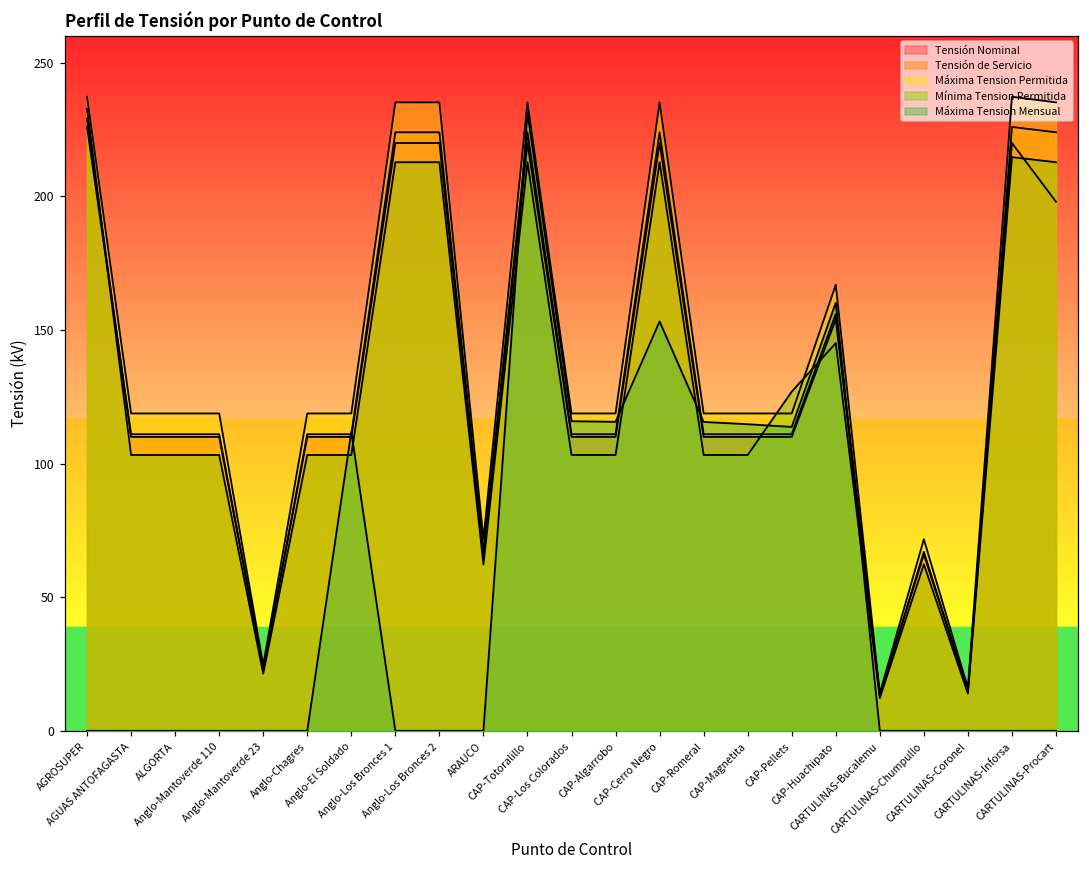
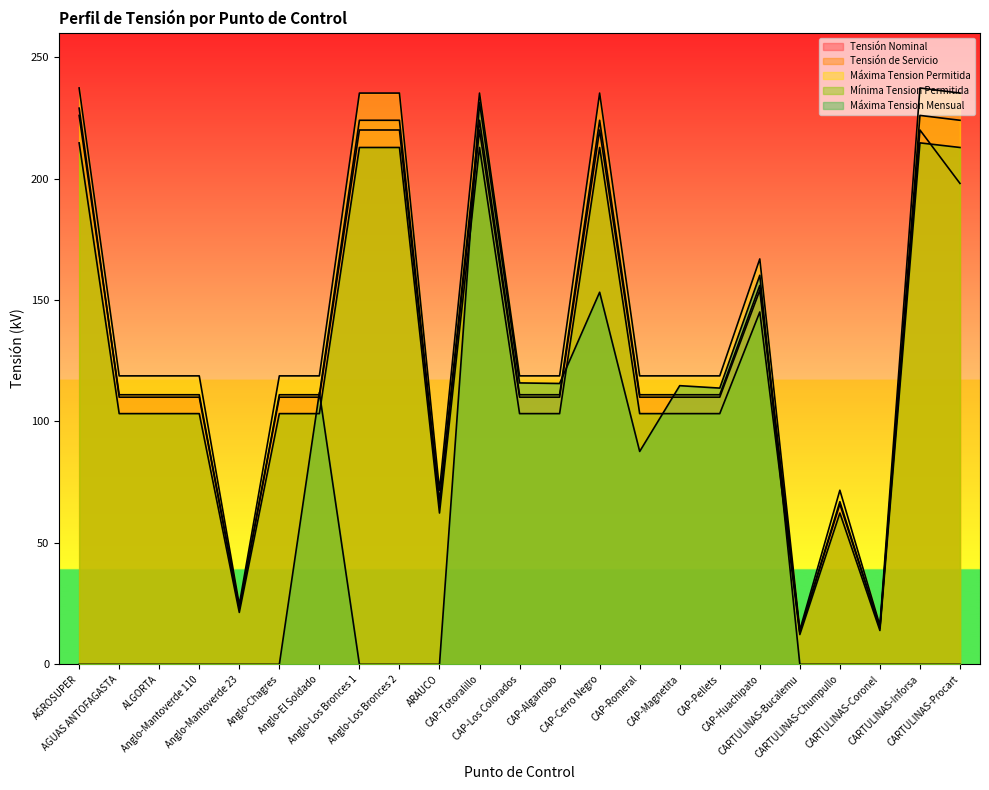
  {
    "Tensión Nominal": {
      "AGROSUPER": 229,
      "Anglo-Los Bronces 1": 220,
      "Anglo-Los Bronces 2": 220,
      "CAP-Totoralillo": 220,
      "CAP-Cerro Negro": 220,
      "CAP-Huachipato": 154,
      "CARTULINAS-Inforsa": 220,
      "CARTULINAS-Procart": 198
    },
    "Mínima Tension Permitida": {
-     "AGROSUPER": 233,
+     "AGROSUPER": 215,
      "AGUAS ANTOFAGASTA": 103,
      "ALGORTA": 103,
      "Anglo-Mantoverde 110": 103,
      "Anglo-Mantoverde 23": 21,
      "Anglo-Chagres": 103,
      "Anglo-El Soldado": 103,
      "Anglo-Los Bronces 1": 213,
      "Anglo-Los Bronces 2": 213,
      "ARAUCO": 62,
      "CAP-Totoralillo": 213,
      "CAP-Los Colorados": 103,
      "CAP-Algarrobo": 103,
      "CAP-Cerro Negro": 213,
      "CAP-Romeral": 103,
      "CAP-Magnetita": 103,
-     "CAP-Pellets": 127,
+     "CAP-Pellets": 103,
      "CAP-Huachipato": 145,
      "CARTULINAS-Chumpullo": 62,
      "CARTULINAS-Coronel": 14,
      "CARTULINAS-Inforsa": 215,
      "CARTULINAS-Procart": 213
    },
    "Máxima Tension Mensual": {
      "AGROSUPER": 0,
      "AGUAS ANTOFAGASTA": 0,
      "ALGORTA": 0,
      "Anglo-Mantoverde 110": 0,
      "Anglo-Mantoverde 23": 0,
      "Anglo-Chagres": 0,
      "Anglo-Los Bronces 1": 0,
      "Anglo-Los Bronces 2": 0,
      "ARAUCO": 0,
      "CAP-Totoralillo": 231,
      "CAP-Los Colorados": 116,
      "CAP-Algarrobo": 116,
      "CAP-Cerro Negro": 153,
-     "CAP-Romeral": 116,
+     "CAP-Romeral": 88,
      "CAP-Magnetita": 115,
      "CAP-Pellets": 114,
      "CAP-Huachipato": 160,
      "CARTULINAS-Bucalemu": 0,
      "CARTULINAS-Chumpullo": 0,
      "CARTULINAS-Coronel": 0,
      "CARTULINAS-Inforsa": 0,
      "CARTULINAS-Procart": 0
    }
  }
